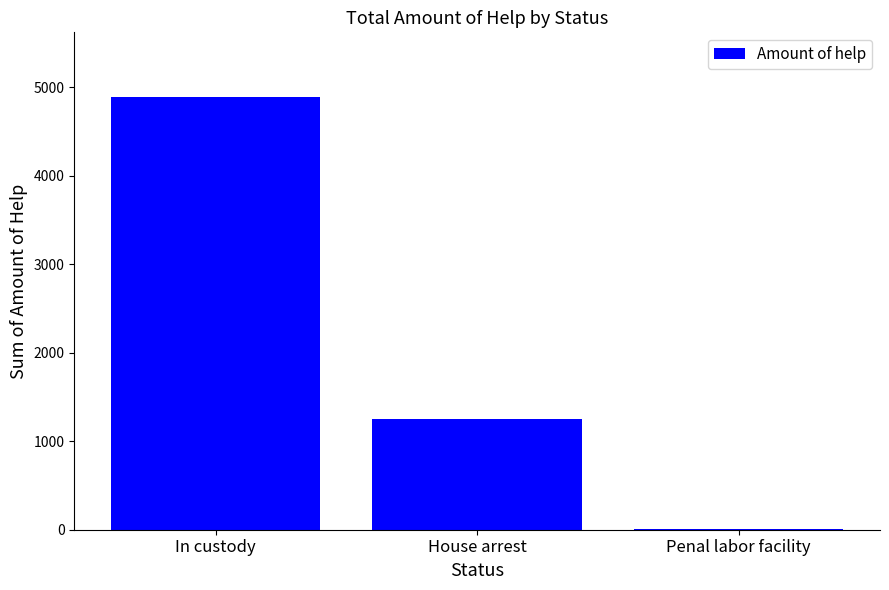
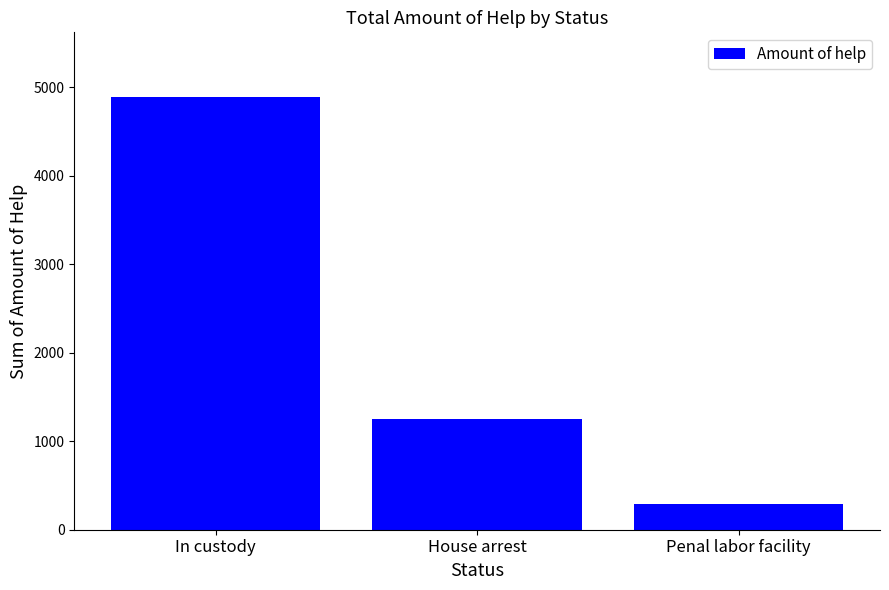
  {
    "In custody": 4900,
    "House arrest": 1300,
-   "Penal labor facility": 0
+   "Penal labor facility": 300
  }
